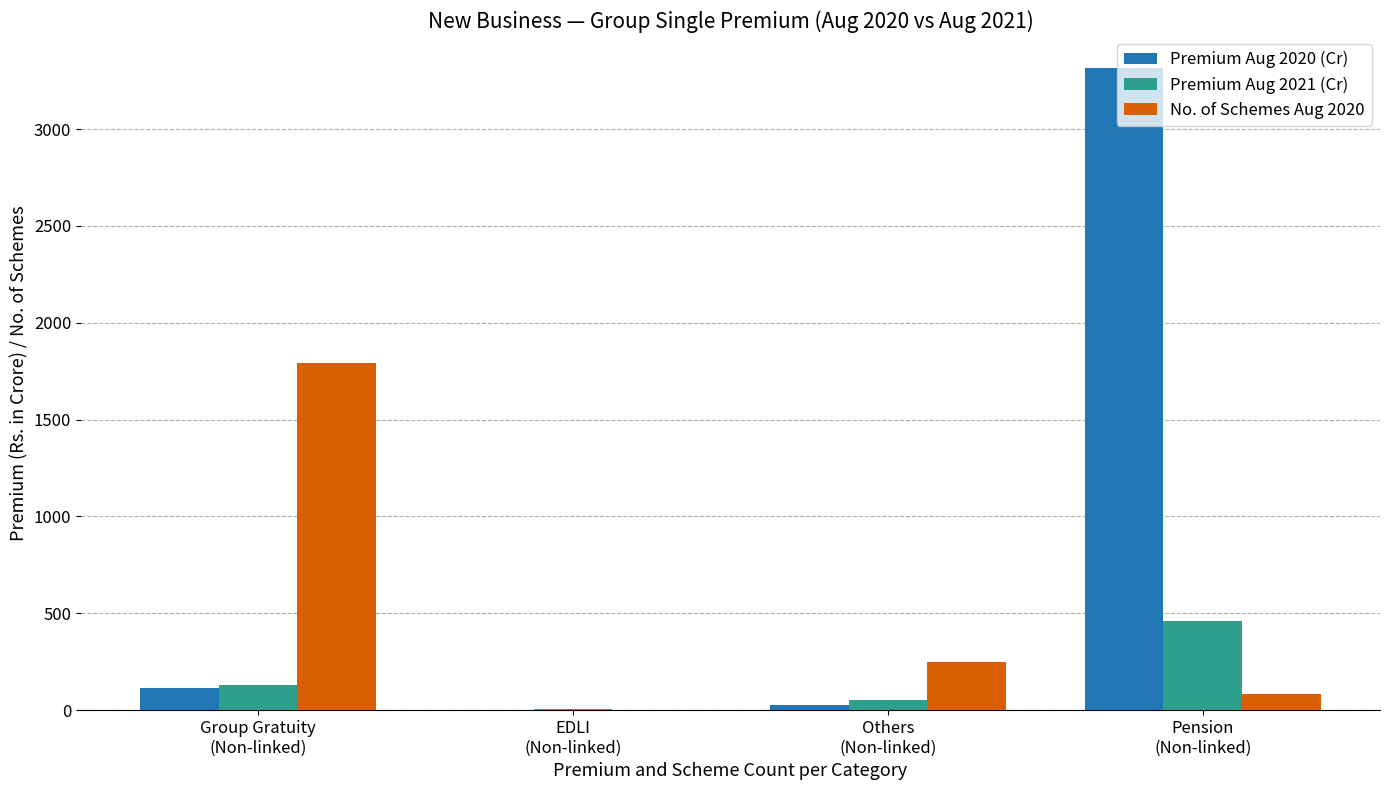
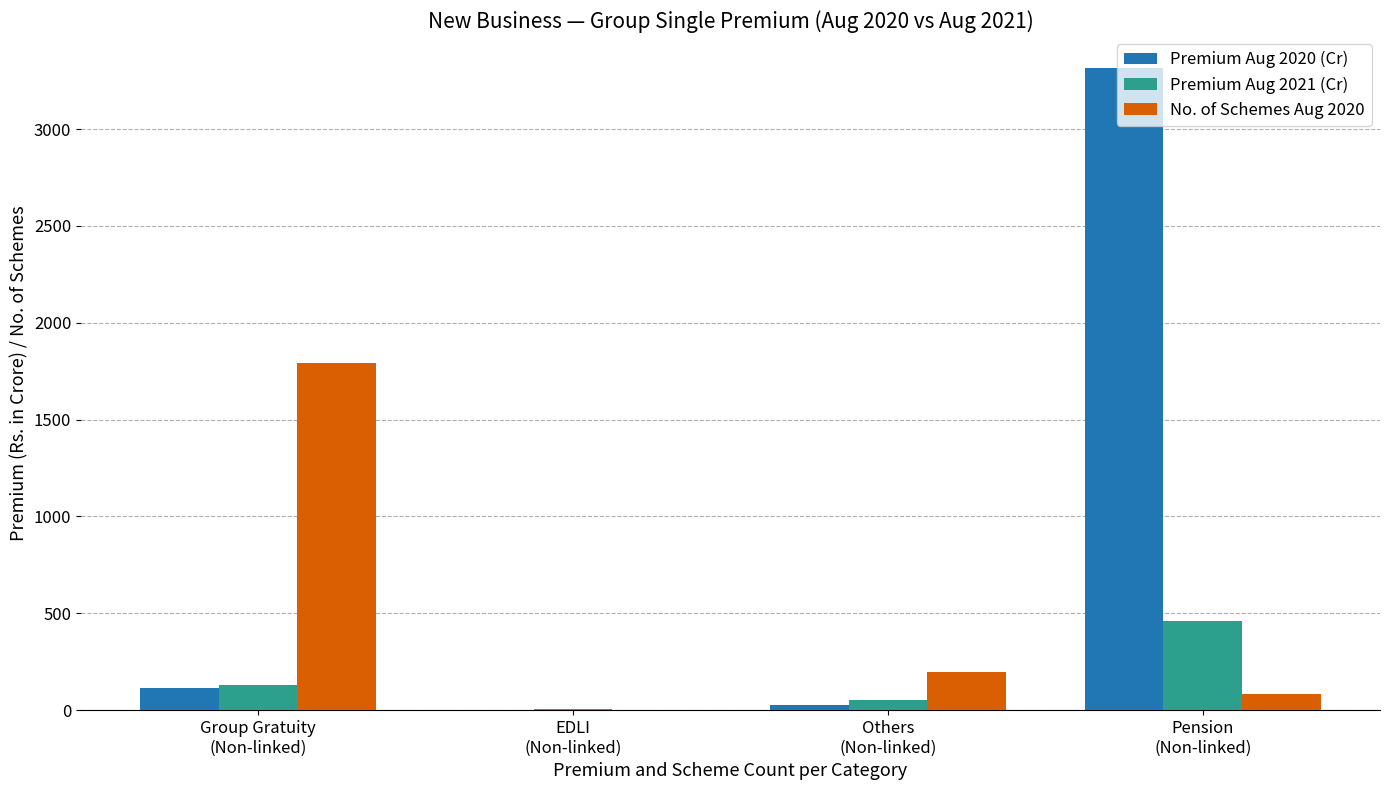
  {
    "No. of Schemes Aug 2020": {
      "Group Gratuity (Non-linked)": 1800,
      "EDLI (Non-linked)": 0,
-     "Others (Non-linked)": 250,
+     "Others (Non-linked)": 200,
      "Pension (Non-linked)": 80
    }
  }
